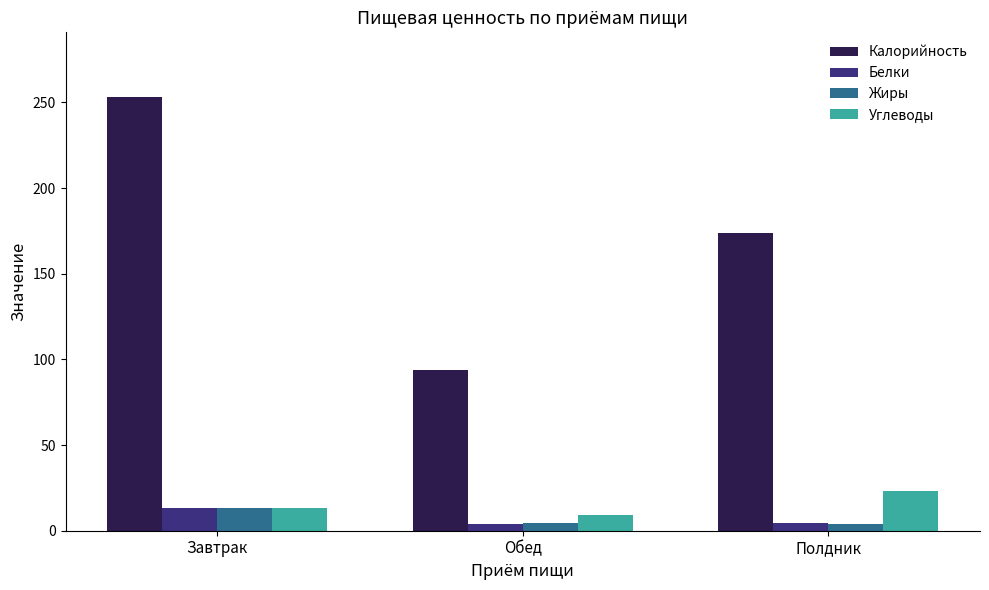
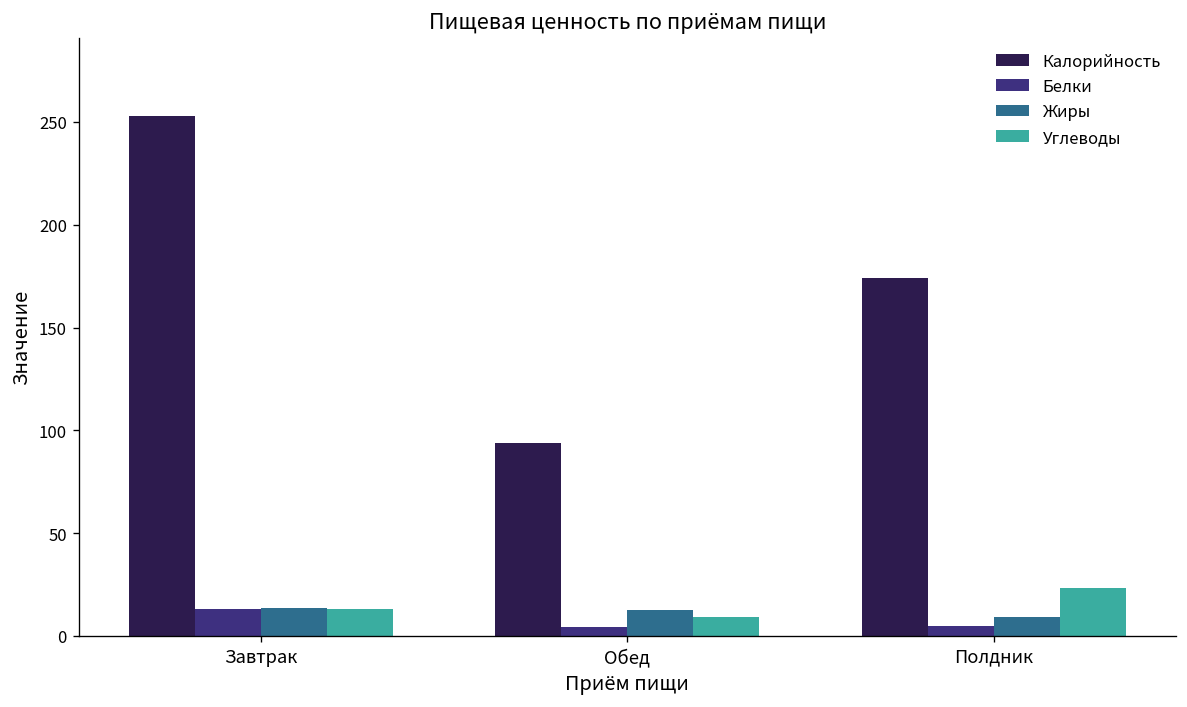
  {
    "Жиры": {
      "Завтрак": 14,
-     "Обед": 5,
-     "Полдник": 4
+     "Обед": 13,
+     "Полдник": 9
    },
    "Углеводы": {
      "Завтрак": 13,
      "Обед": 9,
      "Полдник": 23
    }
  }
